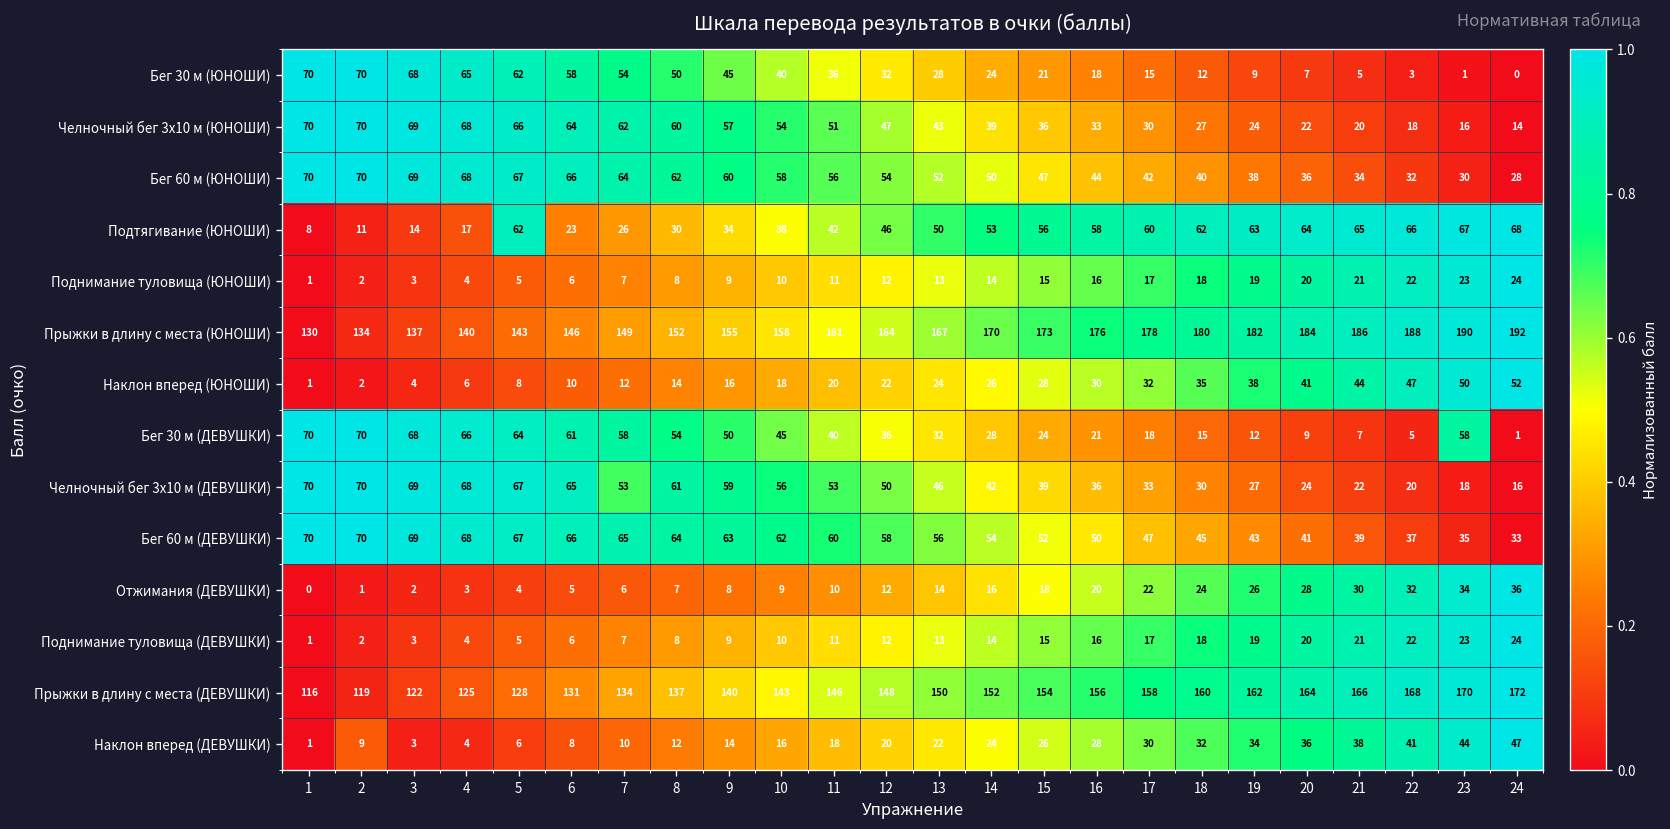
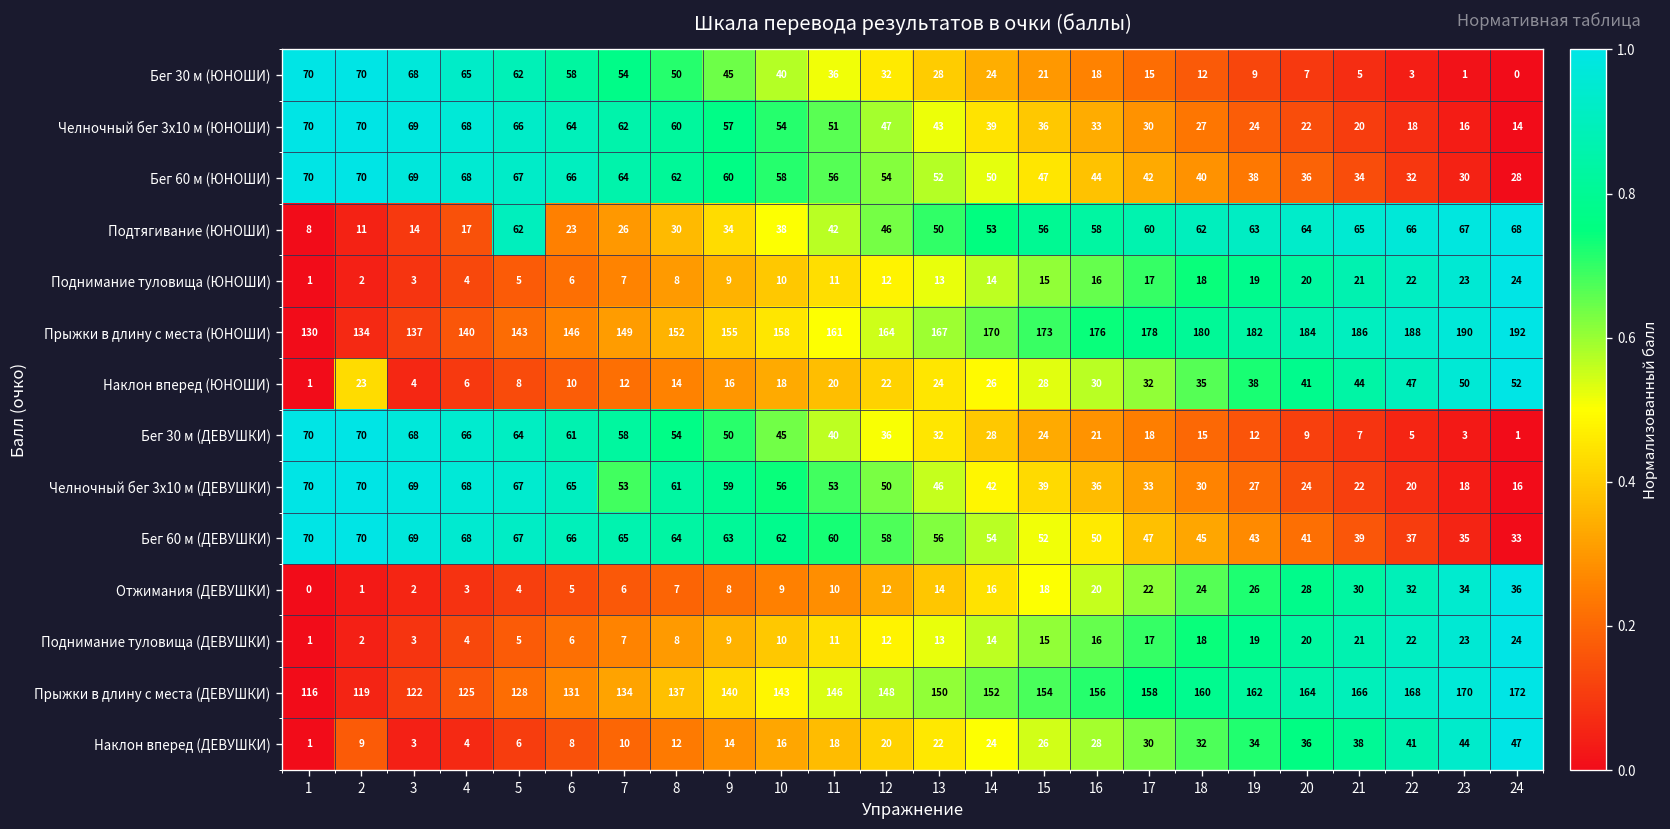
  {
    "Наклон вперед (ЮНОШИ)": {
      "1": 1,
-     "2": 2,
+     "2": 23,
      "3": 4,
      "4": 6,
      "5": 8,
      "6": 10,
      "7": 12,
      "8": 14,
      "9": 16,
      "10": 18,
      "11": 20,
      "12": 22,
      "13": 24,
      "14": 26,
      "15": 28,
      "16": 30,
      "17": 32,
      "18": 35,
      "19": 38,
      "20": 41,
      "21": 44,
      "22": 47,
      "23": 50,
      "24": 52
    },
    "Бег 30 м (ДЕВУШКИ)": {
      "1": 70,
      "2": 70,
      "3": 68,
      "4": 66,
      "5": 64,
      "6": 61,
      "7": 58,
      "8": 54,
      "9": 50,
      "10": 45,
      "11": 40,
      "12": 36,
      "13": 32,
      "14": 28,
      "15": 24,
      "16": 21,
      "17": 18,
      "18": 15,
      "19": 12,
      "20": 9,
      "21": 7,
      "22": 5,
-     "23": 58,
+     "23": 3,
      "24": 1
    }
  }
